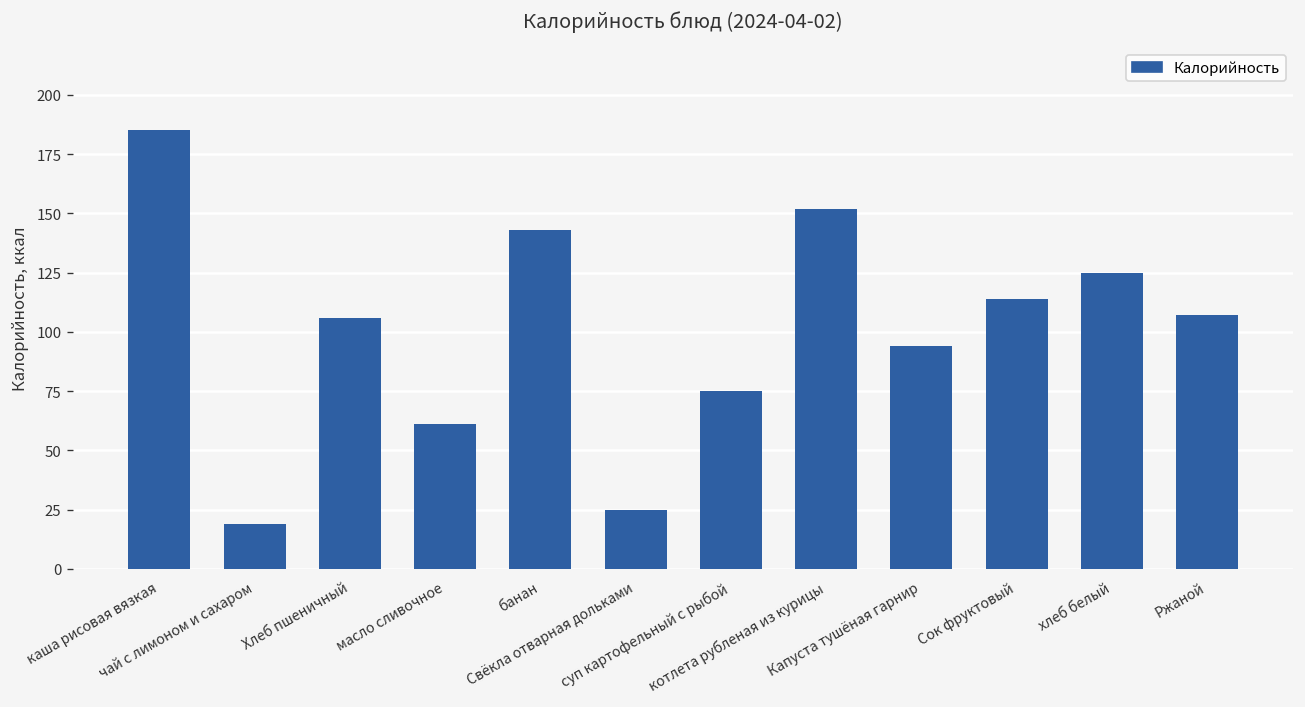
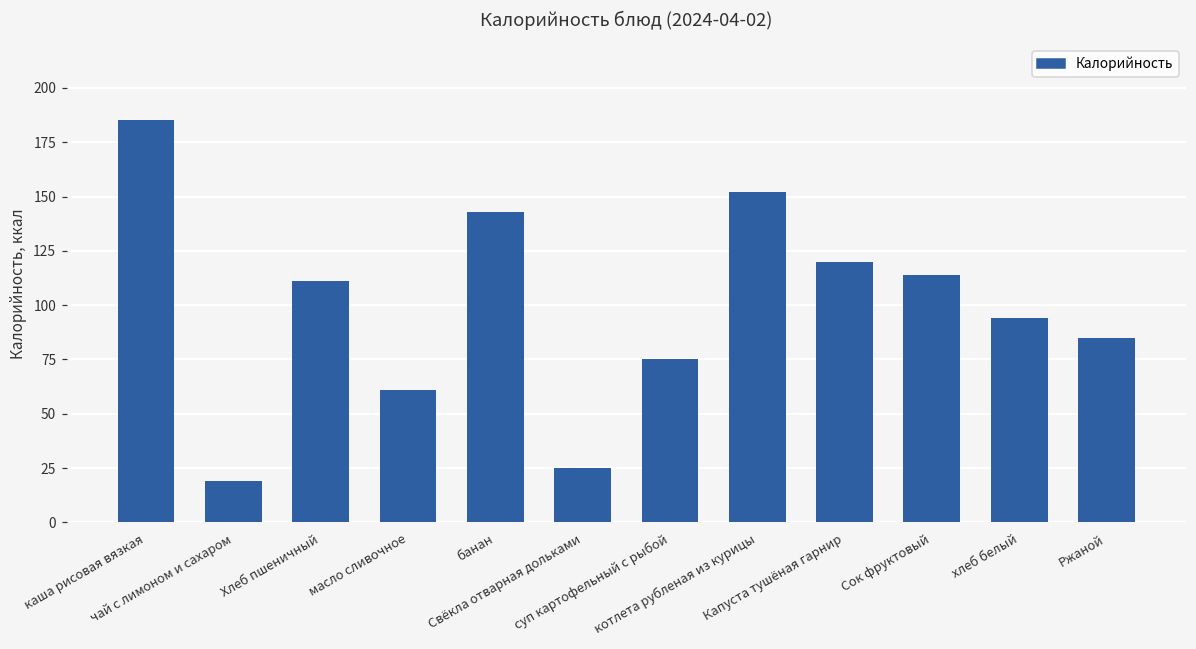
  {
    "каша рисовая вязкая": 185,
    "чай с лимоном и сахаром": 19,
-   "Хлеб пшеничный": 106,
+   "Хлеб пшеничный": 111,
    "масло сливочное": 61,
    "банан": 143,
    "Свёкла отварная дольками": 25,
    "суп картофельный с рыбой": 75,
    "котлета рубленая из курицы": 152,
-   "Капуста тушёная гарнир": 94,
+   "Капуста тушёная гарнир": 120,
    "Сок фруктовый": 114,
-   "хлеб белый": 125,
-   "Ржаной": 107
+   "хлеб белый": 94,
+   "Ржаной": 85
  }
